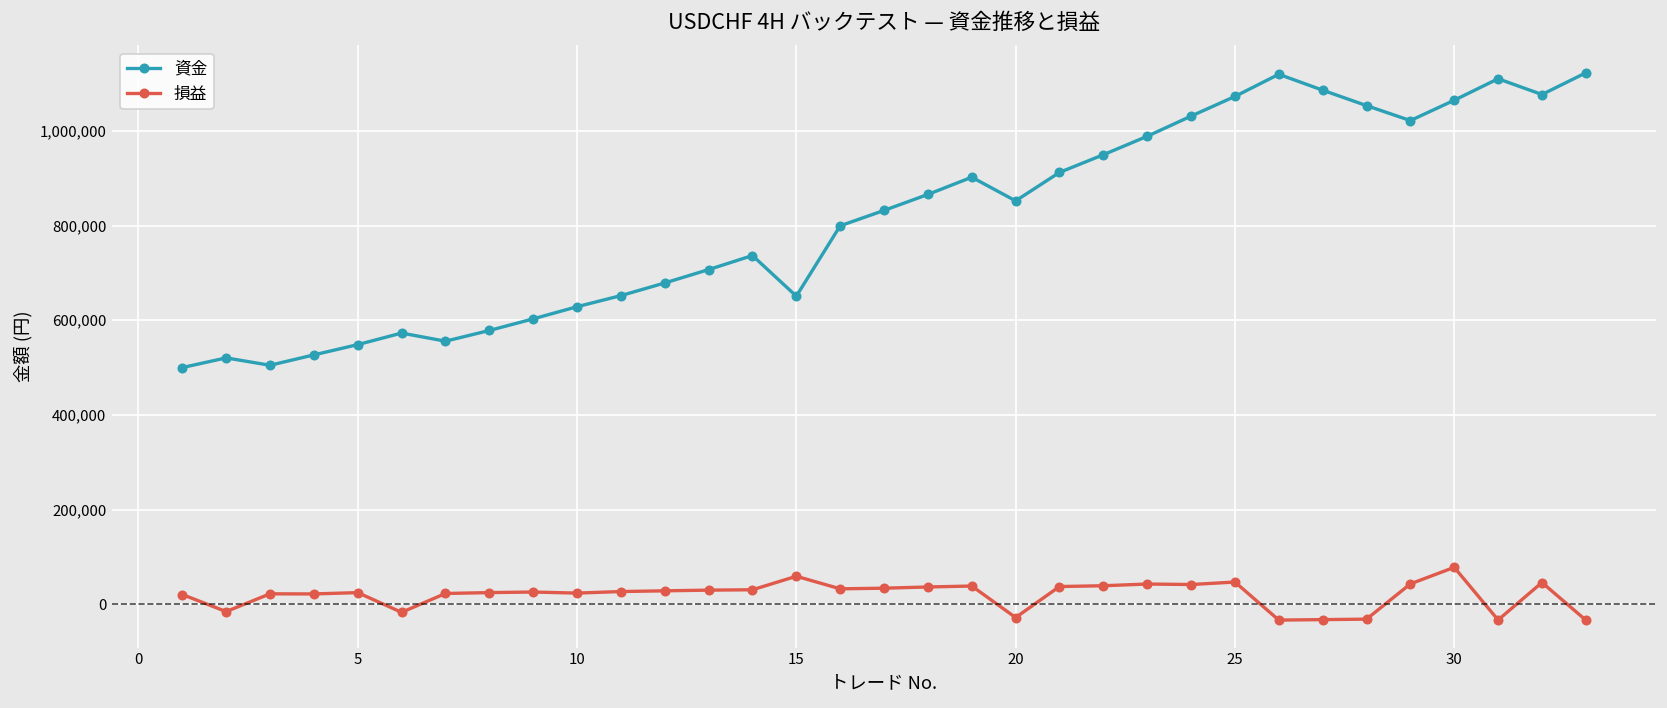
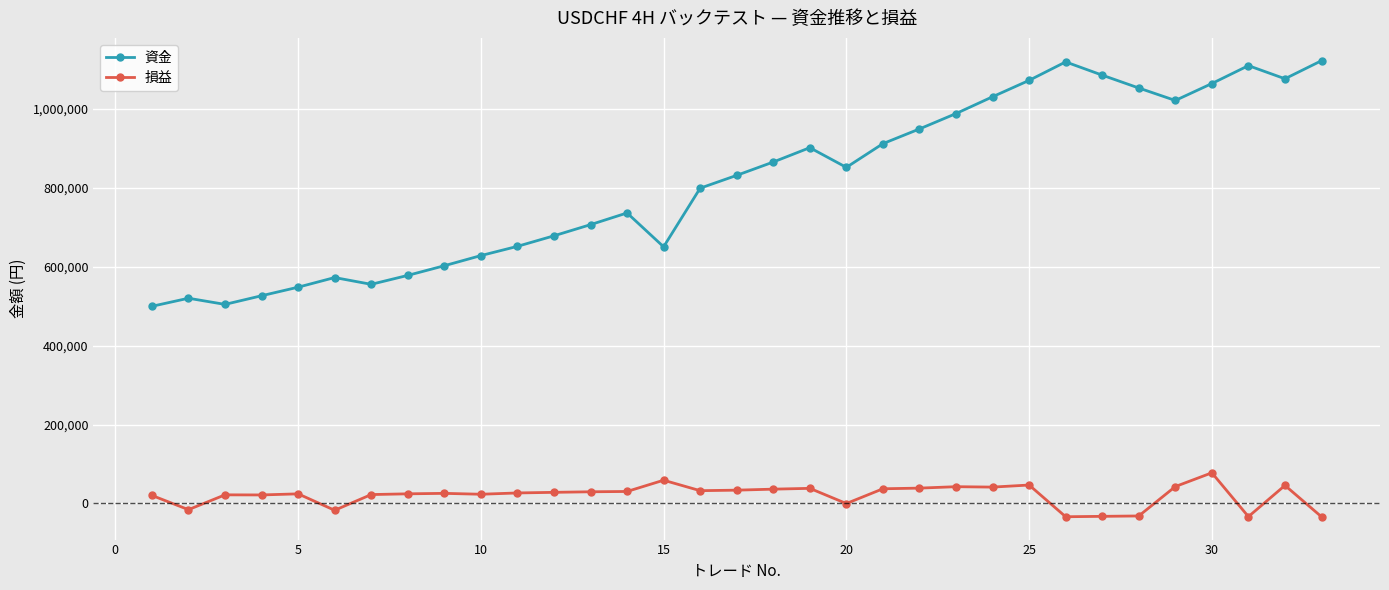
  {
    "資金": {
      "5": "550,000",
      "10": "630,000",
      "15": "650,000",
      "20": "850,000",
      "25": "1,070,000",
      "30": "1,060,000"
    },
    "損益": {
      "5": "20,000",
      "10": "20,000",
      "15": "60,000",
-     "20": "-30,000",
+     "20": "0",
      "25": "50,000",
      "30": "80,000"
    }
  }
